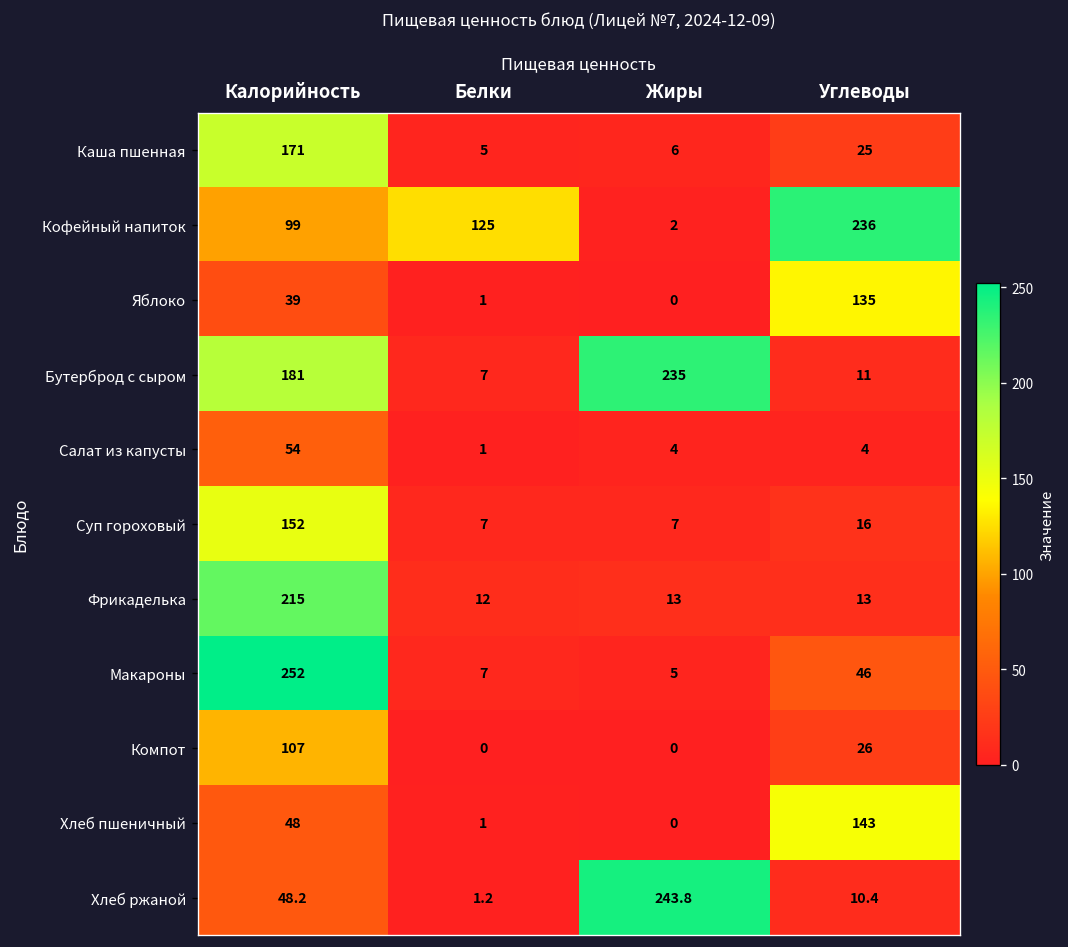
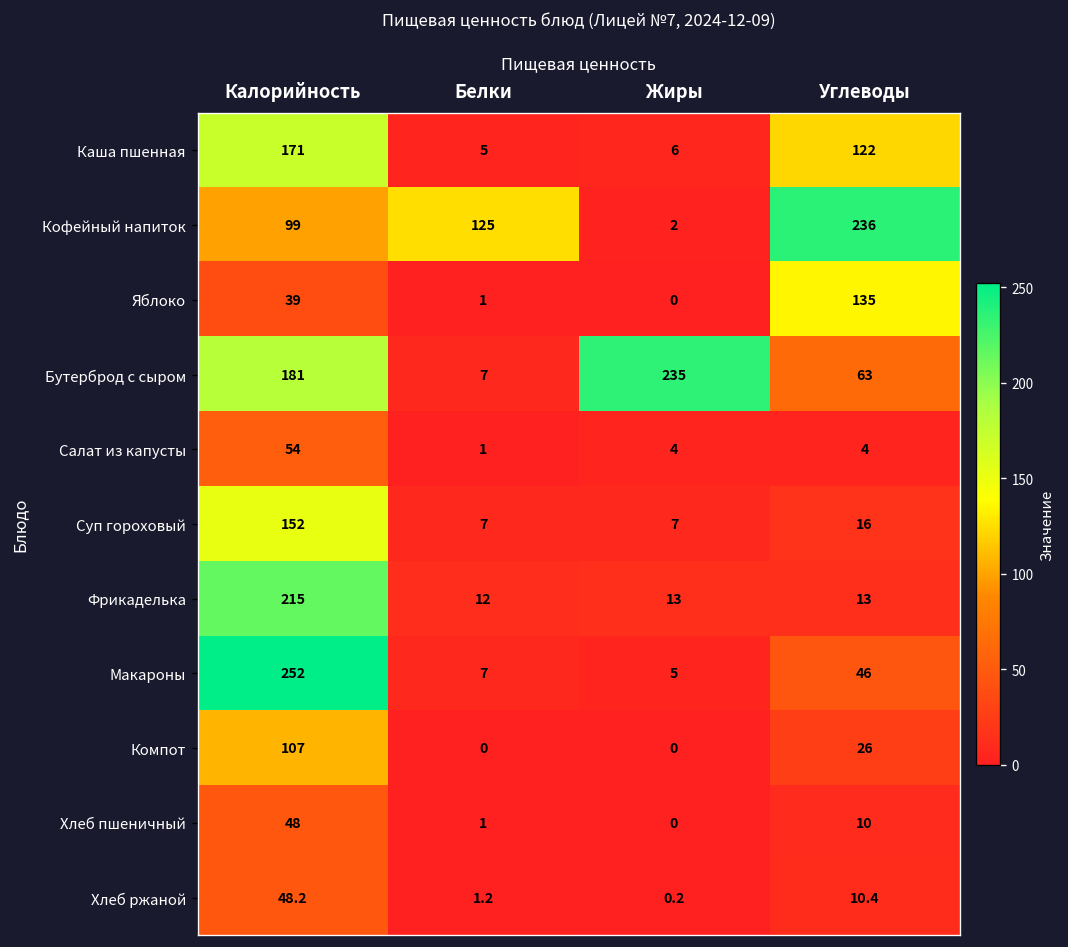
  {
    "Каша пшенная": {
      "Калорийность": 171,
      "Белки": 5,
      "Жиры": 6,
-     "Углеводы": 25
+     "Углеводы": 122
    },
    "Кофейный напиток": {
      "Калорийность": 99,
      "Белки": 125,
      "Жиры": 2,
      "Углеводы": 236
    },
    "Яблоко": {
      "Калорийность": 39,
      "Белки": 1,
      "Жиры": 0,
      "Углеводы": 135
    },
    "Бутерброд с сыром": {
      "Калорийность": 181,
      "Белки": 7,
      "Жиры": 235,
-     "Углеводы": 11
+     "Углеводы": 63
    },
    "Салат из капусты": {
      "Калорийность": 54,
      "Белки": 1,
      "Жиры": 4,
      "Углеводы": 4
    },
    "Суп гороховый": {
      "Калорийность": 152,
      "Белки": 7,
      "Жиры": 7,
      "Углеводы": 16
    },
    "Фрикаделька": {
      "Калорийность": 215,
      "Белки": 12,
      "Жиры": 13,
      "Углеводы": 13
    },
    "Макароны": {
      "Калорийность": 252,
      "Белки": 7,
      "Жиры": 5,
      "Углеводы": 46
    },
    "Компот": {
      "Калорийность": 107,
      "Белки": 0,
      "Жиры": 0,
      "Углеводы": 26
    },
    "Хлеб пшеничный": {
      "Калорийность": 48,
      "Белки": 1,
      "Жиры": 0,
-     "Углеводы": 143
+     "Углеводы": 10
    },
    "Хлеб ржаной": {
      "Калорийность": 48.2,
      "Белки": 1.2,
-     "Жиры": 243.8,
+     "Жиры": 0.2,
      "Углеводы": 10.4
    }
  }
